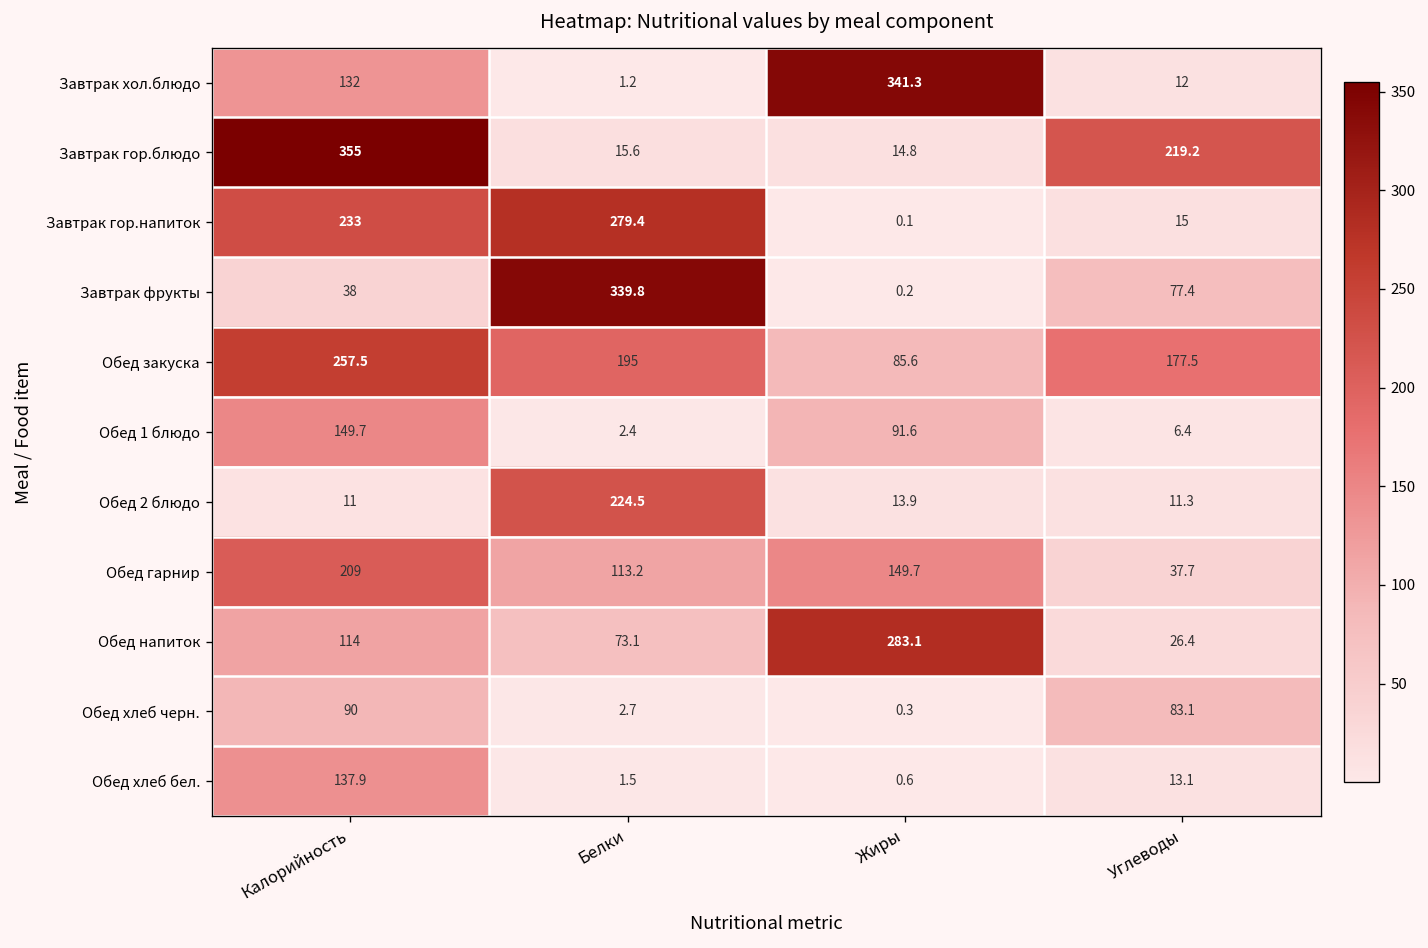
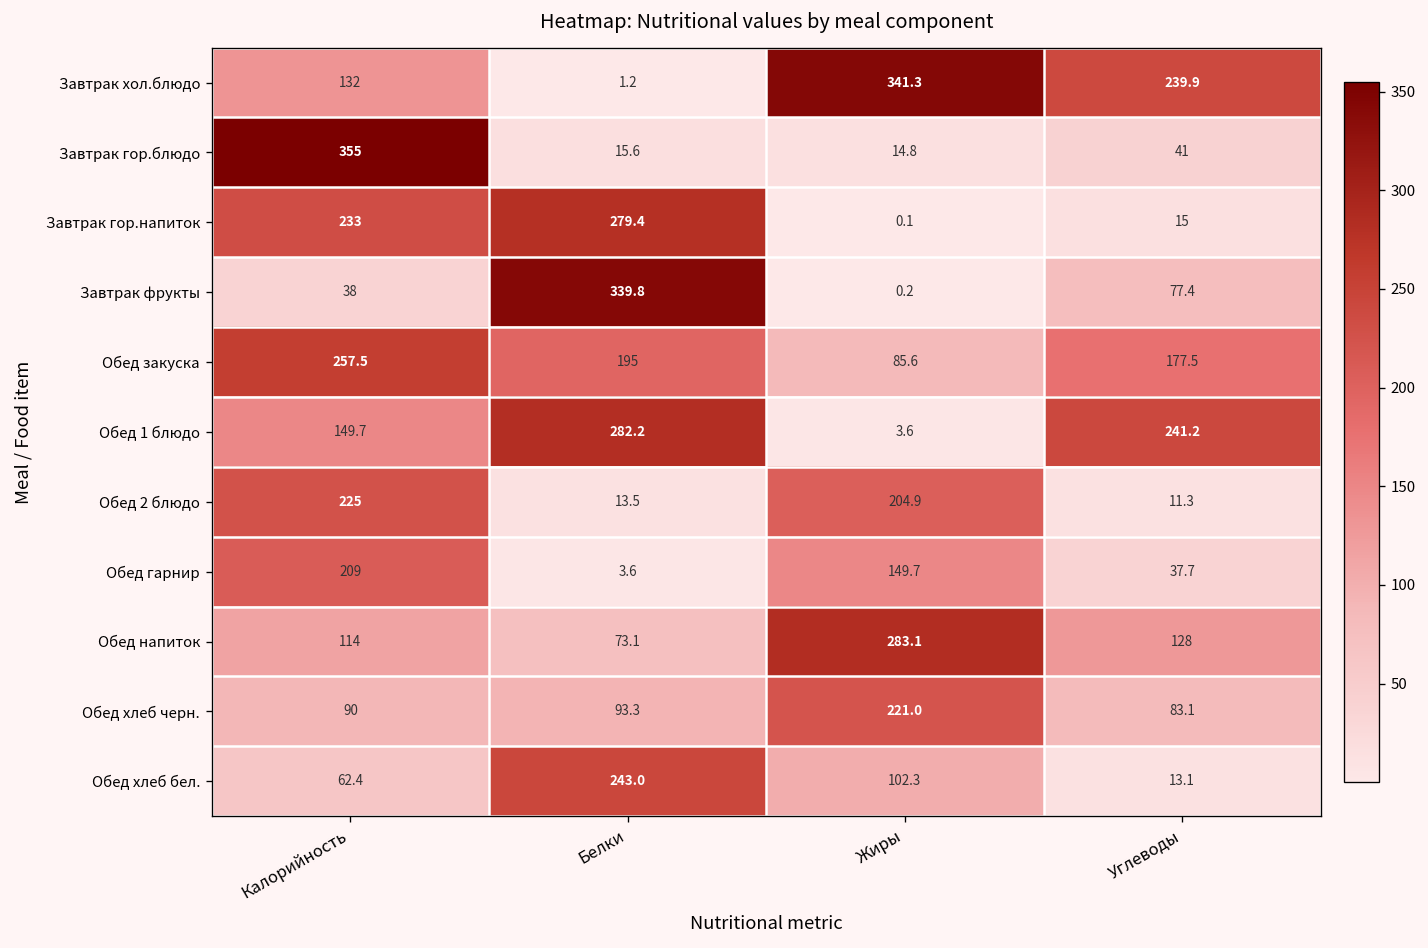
  {
    "Завтрак хол.блюдо": {
      "Калорийность": 132,
      "Белки": 1.2,
      "Жиры": 341.3,
-     "Углеводы": 12
+     "Углеводы": 239.9
    },
    "Завтрак гор.блюдо": {
      "Калорийность": 355,
      "Белки": 15.6,
      "Жиры": 14.8,
-     "Углеводы": 219.2
+     "Углеводы": 41
    },
    "Завтрак гор.напиток": {
      "Калорийность": 233,
      "Белки": 279.4,
      "Жиры": 0.1,
      "Углеводы": 15
    },
    "Завтрак фрукты": {
      "Калорийность": 38,
      "Белки": 339.8,
      "Жиры": 0.2,
      "Углеводы": 77.4
    },
    "Обед закуска": {
      "Калорийность": 257.5,
      "Белки": 195,
      "Жиры": 85.6,
      "Углеводы": 177.5
    },
    "Обед 1 блюдо": {
      "Калорийность": 149.7,
-     "Белки": 2.4,
-     "Жиры": 91.6,
-     "Углеводы": 6.4
+     "Белки": 282.2,
+     "Жиры": 3.6,
+     "Углеводы": 241.2
    },
    "Обед 2 блюдо": {
-     "Калорийность": 11,
-     "Белки": 224.5,
-     "Жиры": 13.9,
+     "Калорийность": 225,
+     "Белки": 13.5,
+     "Жиры": 204.9,
      "Углеводы": 11.3
    },
    "Обед гарнир": {
      "Калорийность": 209,
-     "Белки": 113.2,
+     "Белки": 3.6,
      "Жиры": 149.7,
      "Углеводы": 37.7
    },
    "Обед напиток": {
      "Калорийность": 114,
      "Белки": 73.1,
      "Жиры": 283.1,
-     "Углеводы": 26.4
+     "Углеводы": 128
    },
    "Обед хлеб черн.": {
      "Калорийность": 90,
-     "Белки": 2.7,
-     "Жиры": 0.3,
+     "Белки": 93.3,
+     "Жиры": 221.0,
      "Углеводы": 83.1
    },
    "Обед хлеб бел.": {
-     "Калорийность": 137.9,
-     "Белки": 1.5,
-     "Жиры": 0.6,
+     "Калорийность": 62.4,
+     "Белки": 243.0,
+     "Жиры": 102.3,
      "Углеводы": 13.1
    }
  }
